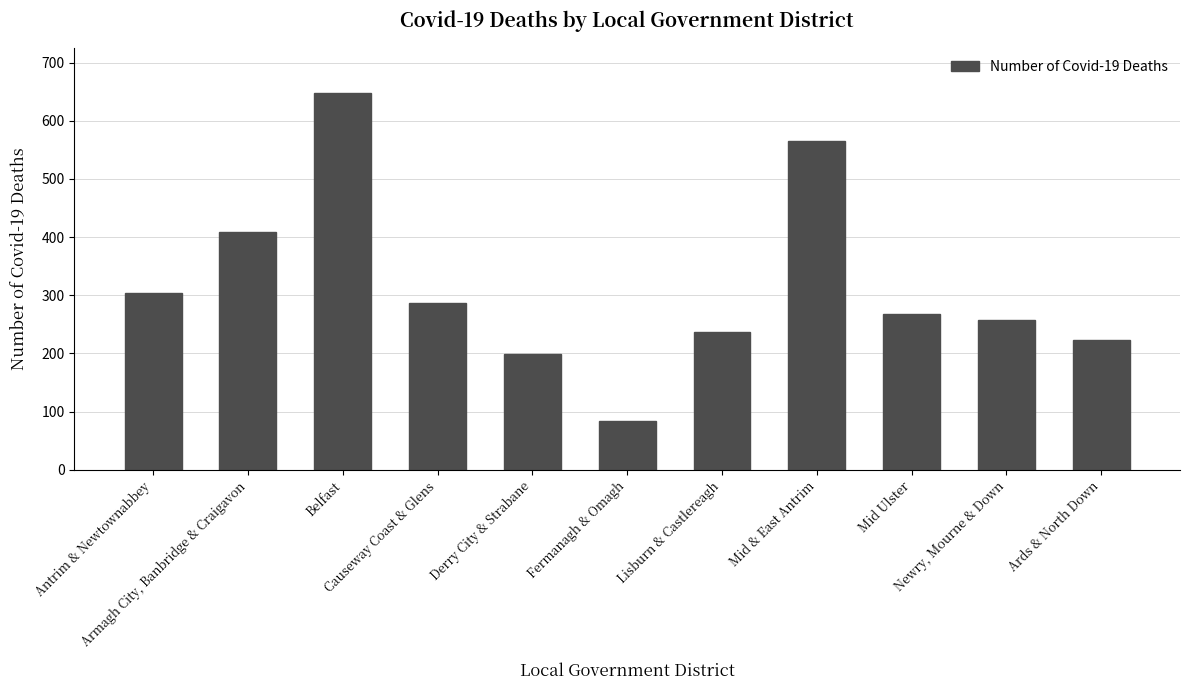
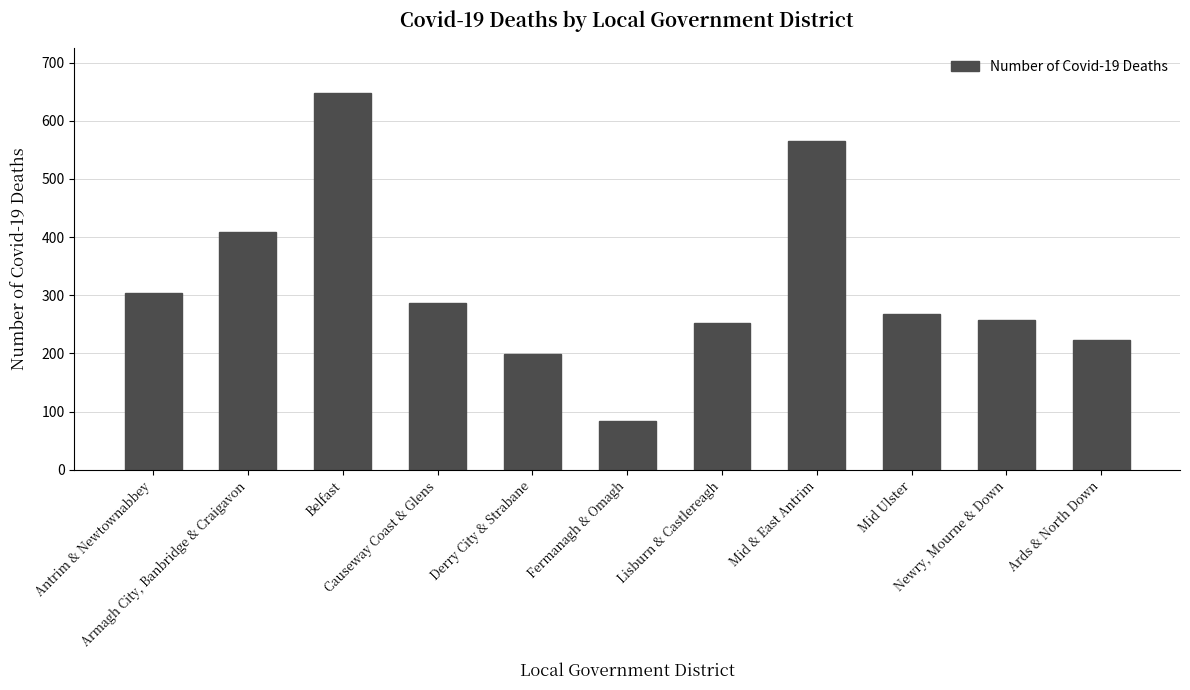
  {
    "Antrim & Newtownabbey": 300,
    "Armagh City, Banbridge & Craigavon": 410,
    "Belfast": 650,
    "Causeway Coast & Glens": 290,
    "Derry City & Strabane": 200,
    "Fermanagh & Omagh": 80,
-   "Lisburn & Castlereagh": 240,
+   "Lisburn & Castlereagh": 250,
    "Mid & East Antrim": 570,
    "Mid Ulster": 270,
    "Newry, Mourne & Down": 260,
    "Ards & North Down": 220
  }
